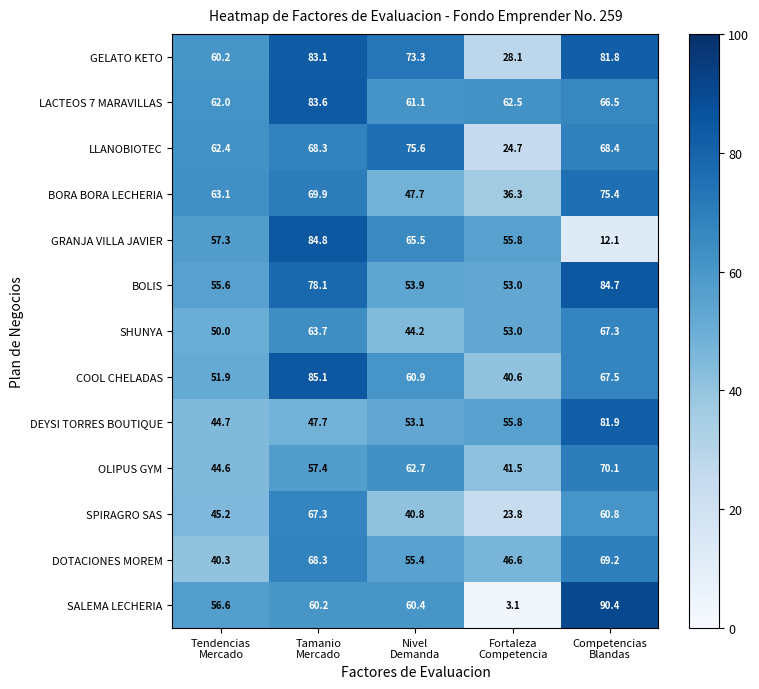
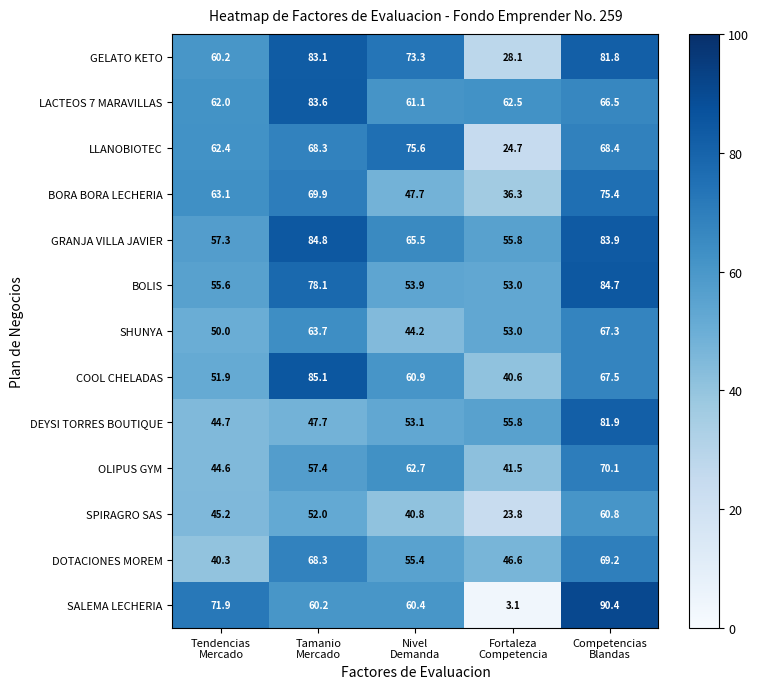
  {
    "GELATO KETO": {
      "Tendencias Mercado": 60.2,
      "Tamanio Mercado": 83.1,
      "Nivel Demanda": 73.3,
      "Fortaleza Competencia": 28.1,
      "Competencias Blandas": 81.8
    },
    "LACTEOS 7 MARAVILLAS": {
      "Tendencias Mercado": 62.0,
      "Tamanio Mercado": 83.6,
      "Nivel Demanda": 61.1,
      "Fortaleza Competencia": 62.5,
      "Competencias Blandas": 66.5
    },
    "LLANOBIOTEC": {
      "Tendencias Mercado": 62.4,
      "Tamanio Mercado": 68.3,
      "Nivel Demanda": 75.6,
      "Fortaleza Competencia": 24.7,
      "Competencias Blandas": 68.4
    },
    "BORA BORA LECHERIA": {
      "Tendencias Mercado": 63.1,
      "Tamanio Mercado": 69.9,
      "Nivel Demanda": 47.7,
      "Fortaleza Competencia": 36.3,
      "Competencias Blandas": 75.4
    },
    "GRANJA VILLA JAVIER": {
      "Tendencias Mercado": 57.3,
      "Tamanio Mercado": 84.8,
      "Nivel Demanda": 65.5,
      "Fortaleza Competencia": 55.8,
-     "Competencias Blandas": 12.1
+     "Competencias Blandas": 83.9
    },
    "BOLIS": {
      "Tendencias Mercado": 55.6,
      "Tamanio Mercado": 78.1,
      "Nivel Demanda": 53.9,
      "Fortaleza Competencia": 53.0,
      "Competencias Blandas": 84.7
    },
    "SHUNYA": {
      "Tendencias Mercado": 50.0,
      "Tamanio Mercado": 63.7,
      "Nivel Demanda": 44.2,
      "Fortaleza Competencia": 53.0,
      "Competencias Blandas": 67.3
    },
    "COOL CHELADAS": {
      "Tendencias Mercado": 51.9,
      "Tamanio Mercado": 85.1,
      "Nivel Demanda": 60.9,
      "Fortaleza Competencia": 40.6,
      "Competencias Blandas": 67.5
    },
    "DEYSI TORRES BOUTIQUE": {
      "Tendencias Mercado": 44.7,
      "Tamanio Mercado": 47.7,
      "Nivel Demanda": 53.1,
      "Fortaleza Competencia": 55.8,
      "Competencias Blandas": 81.9
    },
    "OLIPUS GYM": {
      "Tendencias Mercado": 44.6,
      "Tamanio Mercado": 57.4,
      "Nivel Demanda": 62.7,
      "Fortaleza Competencia": 41.5,
      "Competencias Blandas": 70.1
    },
    "SPIRAGRO SAS": {
      "Tendencias Mercado": 45.2,
-     "Tamanio Mercado": 67.3,
+     "Tamanio Mercado": 52.0,
      "Nivel Demanda": 40.8,
      "Fortaleza Competencia": 23.8,
      "Competencias Blandas": 60.8
    },
    "DOTACIONES MOREM": {
      "Tendencias Mercado": 40.3,
      "Tamanio Mercado": 68.3,
      "Nivel Demanda": 55.4,
      "Fortaleza Competencia": 46.6,
      "Competencias Blandas": 69.2
    },
    "SALEMA LECHERIA": {
-     "Tendencias Mercado": 56.6,
+     "Tendencias Mercado": 71.9,
      "Tamanio Mercado": 60.2,
      "Nivel Demanda": 60.4,
      "Fortaleza Competencia": 3.1,
      "Competencias Blandas": 90.4
    }
  }
